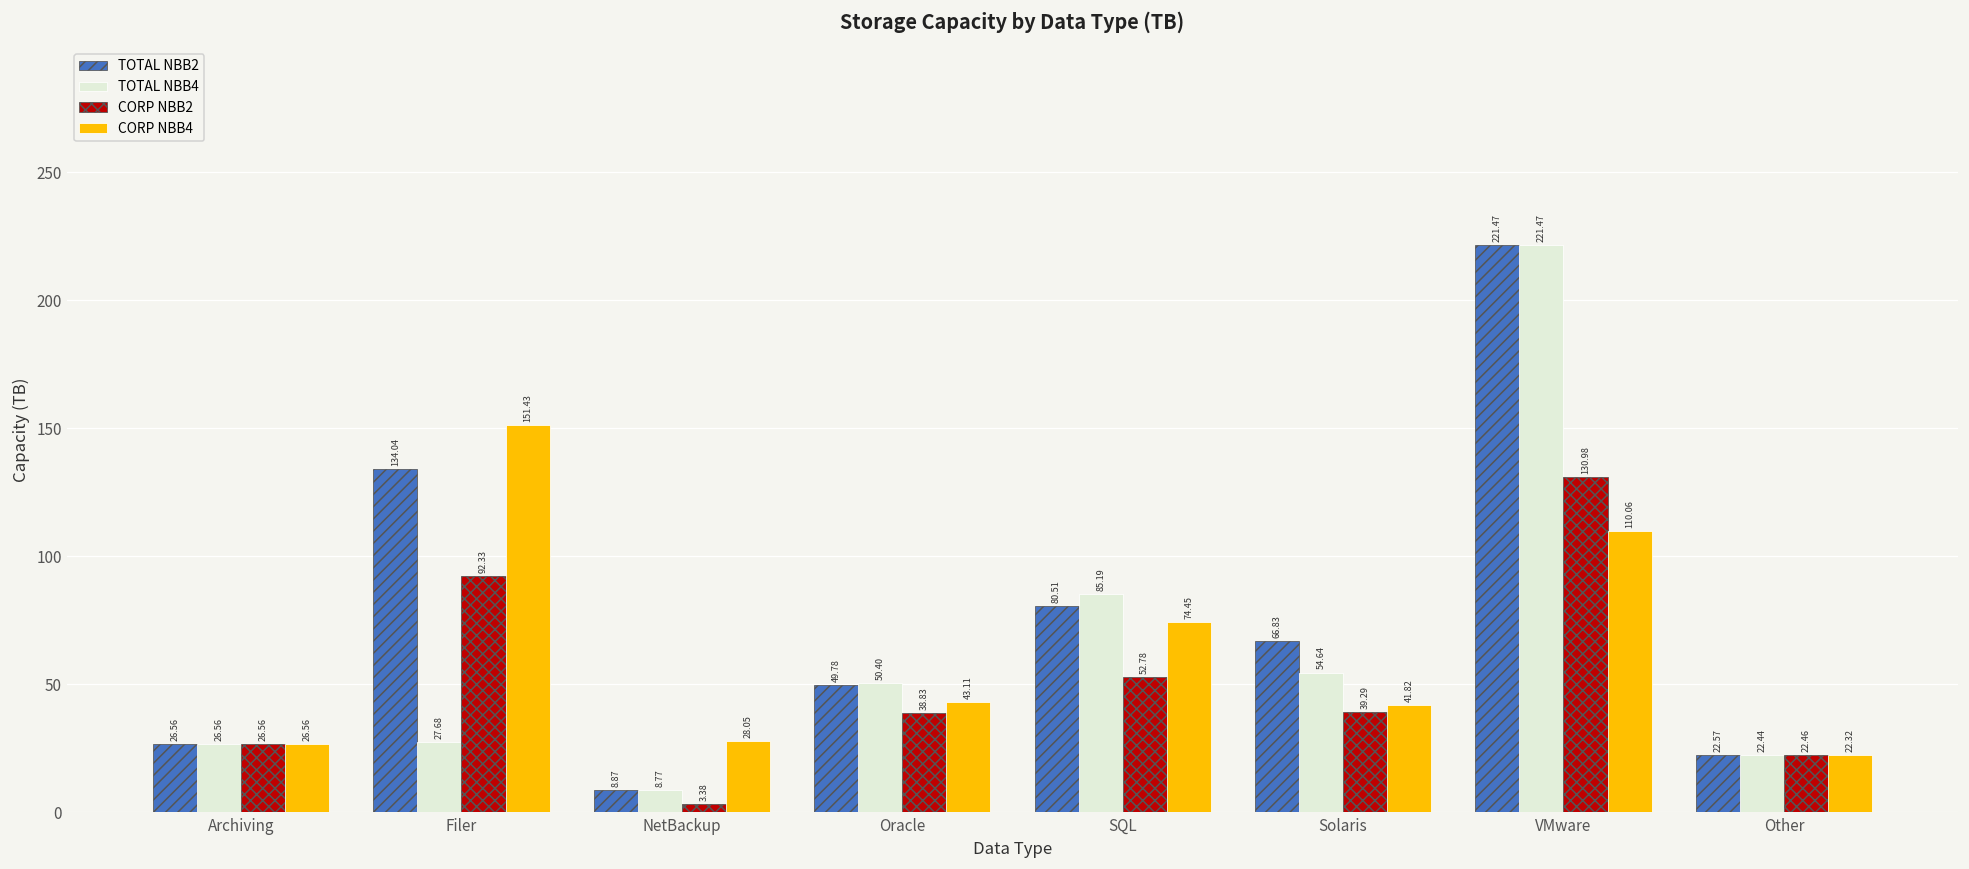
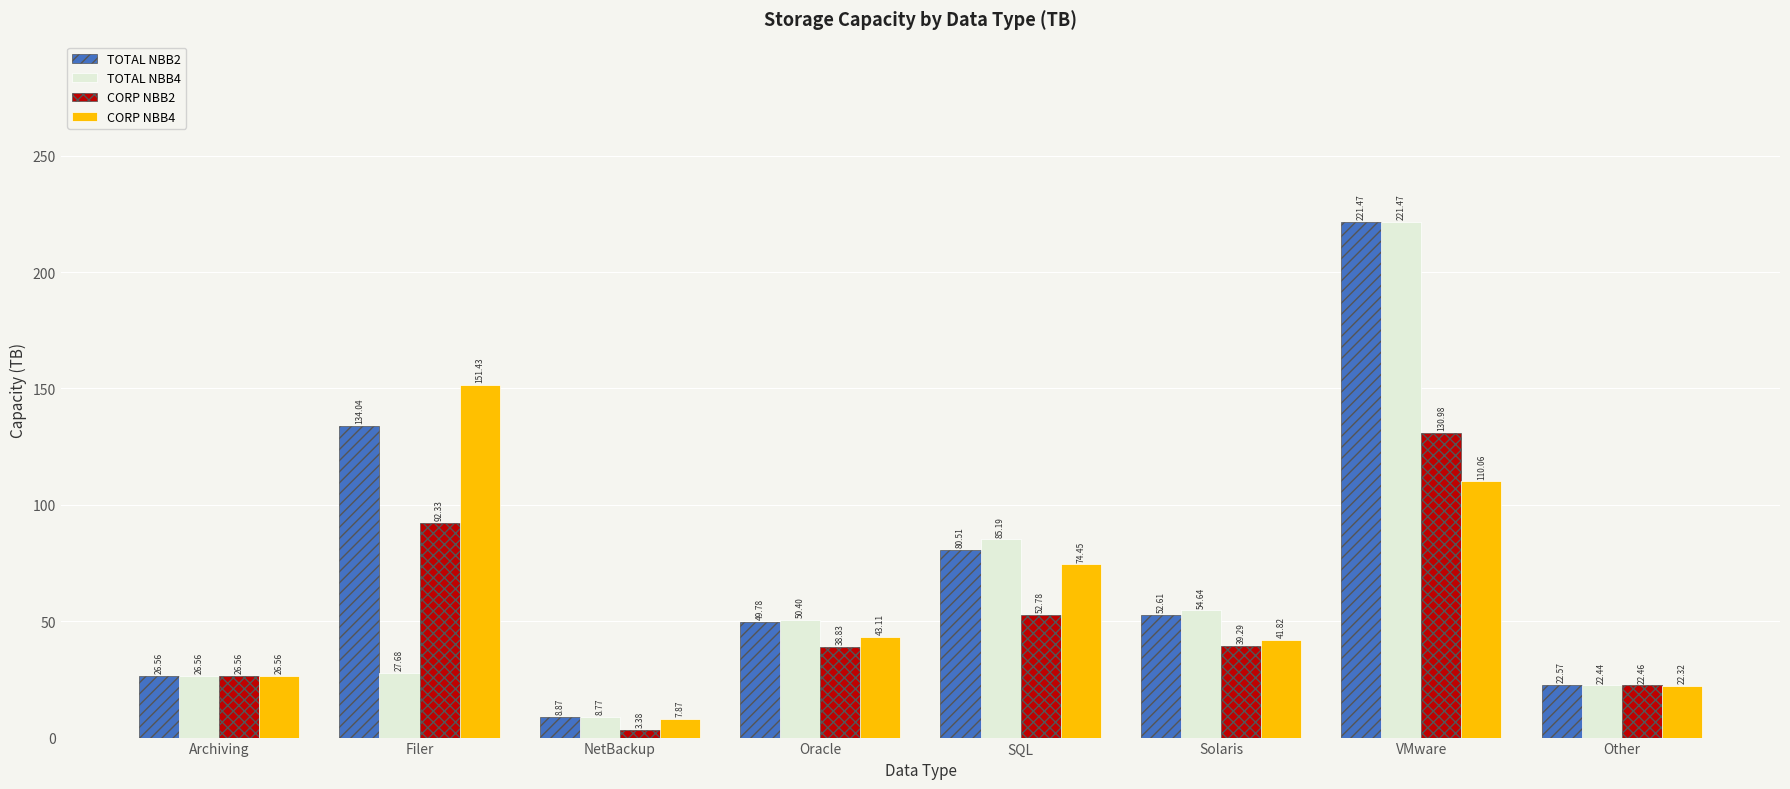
  {
    "TOTAL NBB2": {
      "Archiving": 26.56,
      "Filer": 134.04,
      "NetBackup": 8.87,
      "Oracle": 49.78,
      "SQL": 80.51,
-     "Solaris": 66.83,
+     "Solaris": 52.61,
      "VMware": 221.47,
      "Other": 22.57
    },
    "TOTAL NBB4": {
      "Archiving": 26.56,
      "Filer": 27.68,
      "NetBackup": 8.77,
      "Oracle": 50.40,
      "SQL": 85.19,
      "Solaris": 54.64,
      "VMware": 221.47,
      "Other": 22.44
    },
    "CORP NBB2": {
      "Archiving": 26.56,
      "Filer": 92.33,
      "NetBackup": 3.38,
      "Oracle": 38.83,
      "SQL": 52.78,
      "Solaris": 39.29,
      "VMware": 130.98,
      "Other": 22.46
    },
    "CORP NBB4": {
      "Archiving": 26.56,
      "Filer": 151.43,
-     "NetBackup": 28.05,
+     "NetBackup": 7.87,
      "Oracle": 43.11,
      "SQL": 74.45,
      "Solaris": 41.82,
      "VMware": 110.06,
      "Other": 22.32
    }
  }
